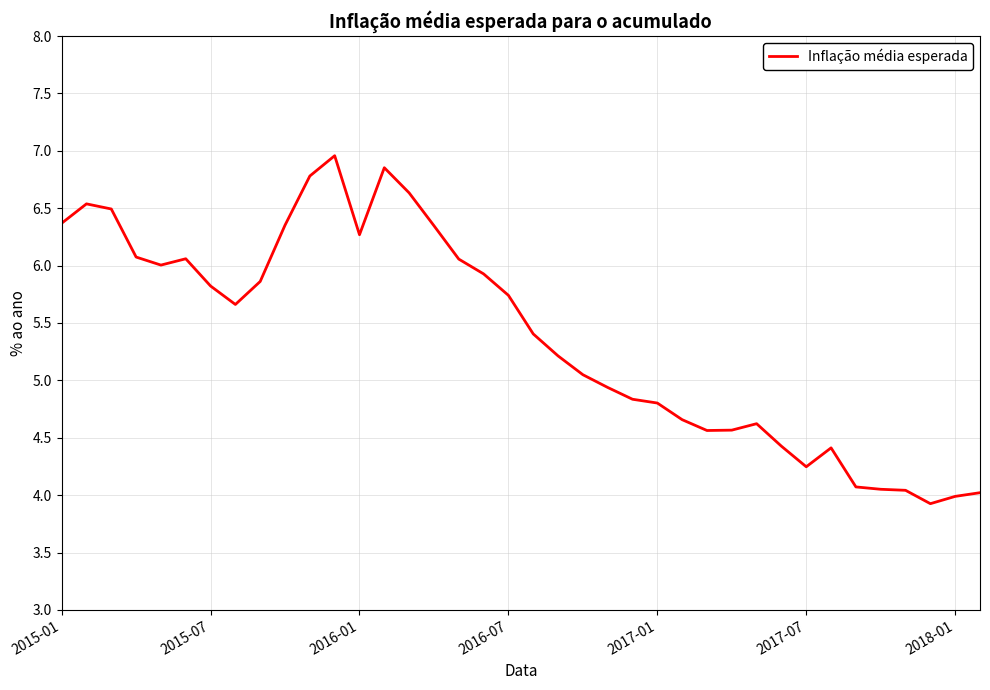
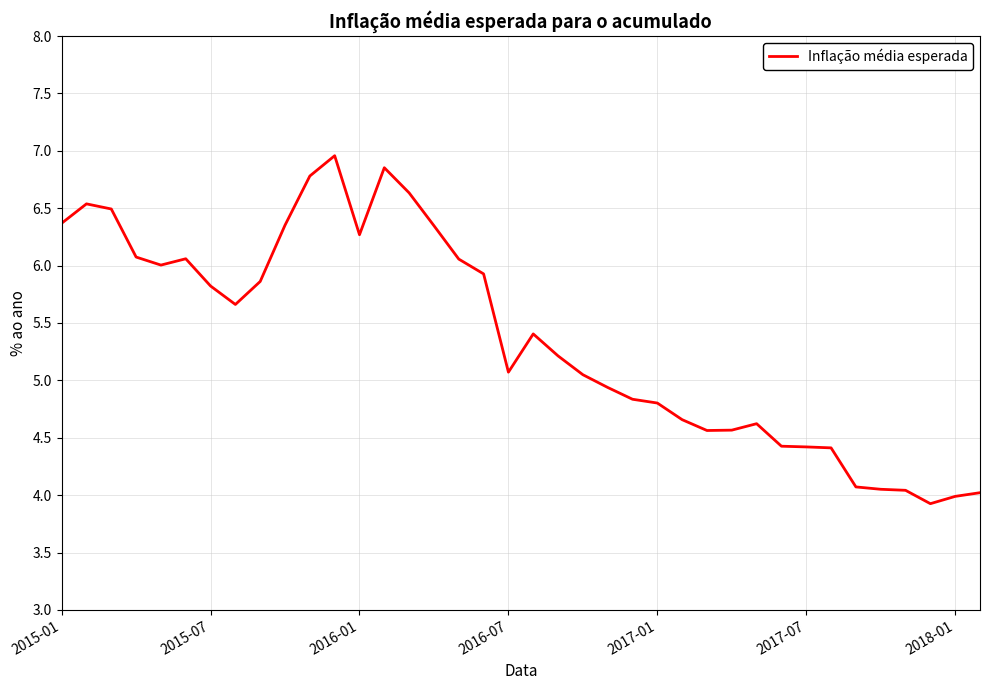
  {
    "2015-01": 6.37,
    "2015-07": 5.82,
    "2016-01": 6.27,
-   "2016-07": 5.74,
+   "2016-07": 5.07,
    "2017-01": 4.80,
-   "2017-07": 4.25,
+   "2017-07": 4.42,
    "2018-01": 3.99
  }
